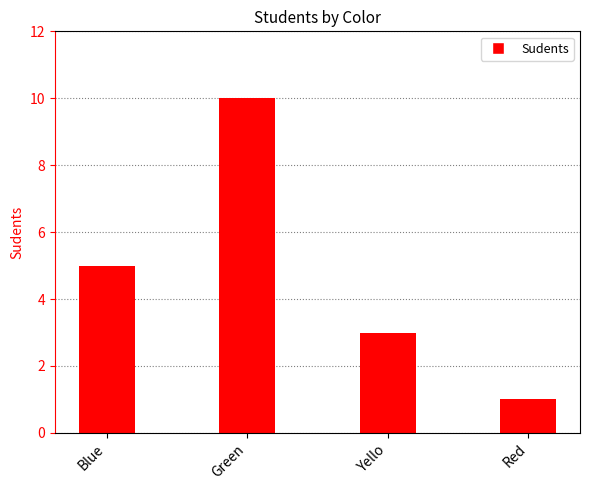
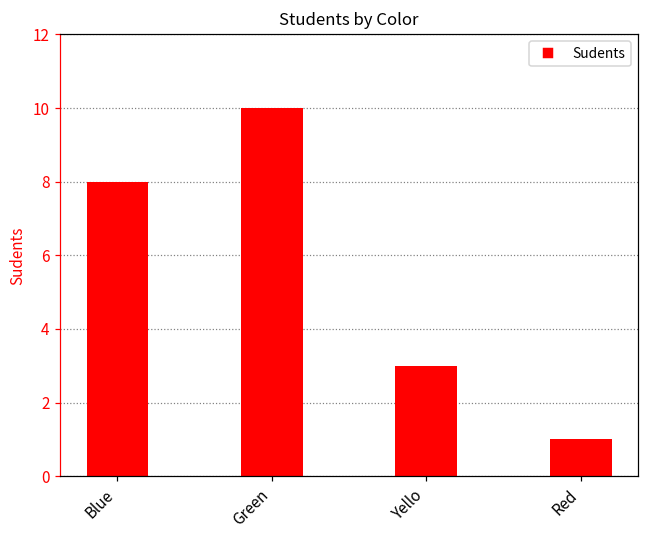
  {
-   "Blue": 5,
+   "Blue": 8,
    "Green": 10,
    "Yello": 3,
    "Red": 1
  }
